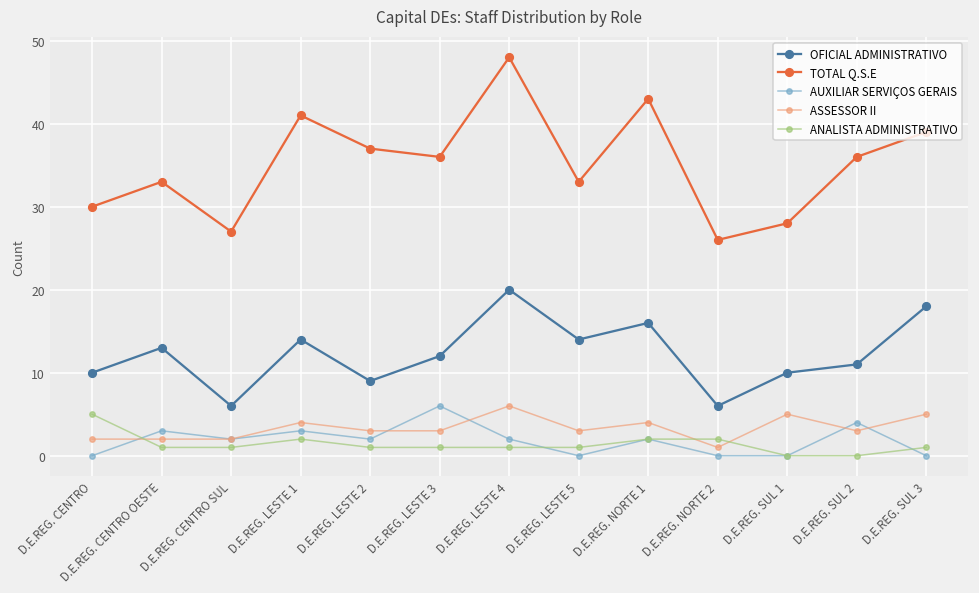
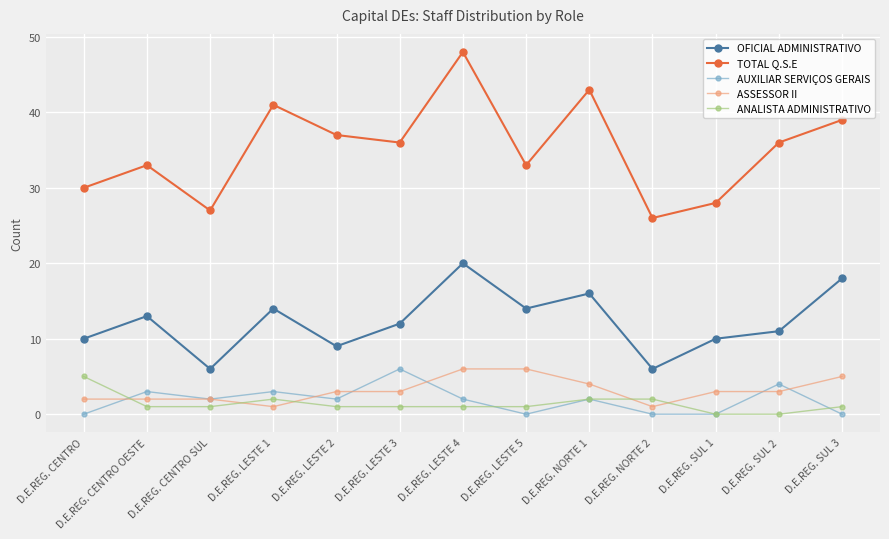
  {
    "OFICIAL ADMINISTRATIVO": {
      "D.E.REG. CENTRO": 10,
      "D.E.REG. CENTRO OESTE": 13,
      "D.E.REG. CENTRO SUL": 6,
      "D.E.REG. LESTE 1": 14,
      "D.E.REG. LESTE 2": 9,
      "D.E.REG. LESTE 3": 12,
      "D.E.REG. LESTE 4": 20,
      "D.E.REG. LESTE 5": 14,
      "D.E.REG. NORTE 1": 16,
      "D.E.REG. NORTE 2": 6,
      "D.E.REG. SUL 1": 10,
      "D.E.REG. SUL 2": 11,
      "D.E.REG. SUL 3": 18
    },
    "TOTAL Q.S.E": {
      "D.E.REG. CENTRO": 30,
      "D.E.REG. CENTRO OESTE": 33,
      "D.E.REG. CENTRO SUL": 27,
      "D.E.REG. LESTE 1": 41,
      "D.E.REG. LESTE 2": 37,
      "D.E.REG. LESTE 3": 36,
      "D.E.REG. LESTE 4": 48,
      "D.E.REG. LESTE 5": 33,
      "D.E.REG. NORTE 1": 43,
      "D.E.REG. NORTE 2": 26,
      "D.E.REG. SUL 1": 28,
      "D.E.REG. SUL 2": 36,
      "D.E.REG. SUL 3": 39
    },
    "AUXILIAR SERVIÇOS GERAIS": {
      "D.E.REG. CENTRO": 0,
      "D.E.REG. CENTRO OESTE": 3,
      "D.E.REG. LESTE 1": 3,
      "D.E.REG. LESTE 2": 2,
      "D.E.REG. LESTE 3": 6,
      "D.E.REG. LESTE 4": 2,
      "D.E.REG. LESTE 5": 0,
      "D.E.REG. NORTE 2": 0,
      "D.E.REG. SUL 2": 4,
      "D.E.REG. SUL 3": 0
    },
    "ASSESSOR II": {
      "D.E.REG. CENTRO": 2,
      "D.E.REG. CENTRO OESTE": 2,
-     "D.E.REG. LESTE 1": 4,
+     "D.E.REG. LESTE 1": 1,
      "D.E.REG. LESTE 2": 3,
      "D.E.REG. LESTE 3": 3,
      "D.E.REG. LESTE 4": 6,
-     "D.E.REG. LESTE 5": 3,
+     "D.E.REG. LESTE 5": 6,
      "D.E.REG. NORTE 1": 4,
      "D.E.REG. NORTE 2": 1,
-     "D.E.REG. SUL 1": 5,
+     "D.E.REG. SUL 1": 3,
      "D.E.REG. SUL 2": 3,
      "D.E.REG. SUL 3": 5
    },
    "ANALISTA ADMINISTRATIVO": {
      "D.E.REG. CENTRO": 5,
      "D.E.REG. CENTRO OESTE": 1,
      "D.E.REG. CENTRO SUL": 1,
      "D.E.REG. LESTE 1": 2,
      "D.E.REG. LESTE 2": 1,
      "D.E.REG. LESTE 3": 1,
      "D.E.REG. LESTE 4": 1,
      "D.E.REG. LESTE 5": 1,
      "D.E.REG. NORTE 2": 2,
      "D.E.REG. SUL 2": 0,
      "D.E.REG. SUL 3": 1
    }
  }
